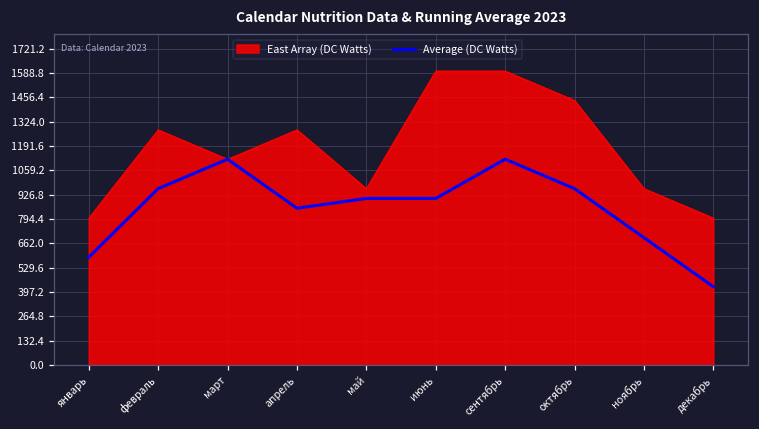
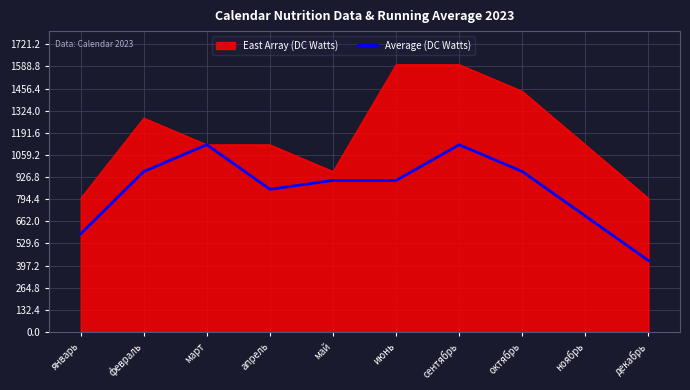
  {
    "East Array (DC Watts)": {
      "январь": 800,
      "февраль": 1280,
-     "апрель": 1280,
+     "апрель": 1120,
      "май": 960,
      "июнь": 1600,
      "сентябрь": 1600,
      "октябрь": 1440,
-     "ноябрь": 960,
+     "ноябрь": 1120,
      "декабрь": 800
    },
    "Average (DC Watts)": {
      "январь": 590,
      "февраль": 960,
      "апрель": 850,
      "май": 910,
      "июнь": 910,
      "сентябрь": 1120,
      "октябрь": 960,
      "ноябрь": 690,
      "декабрь": 430
    }
  }
